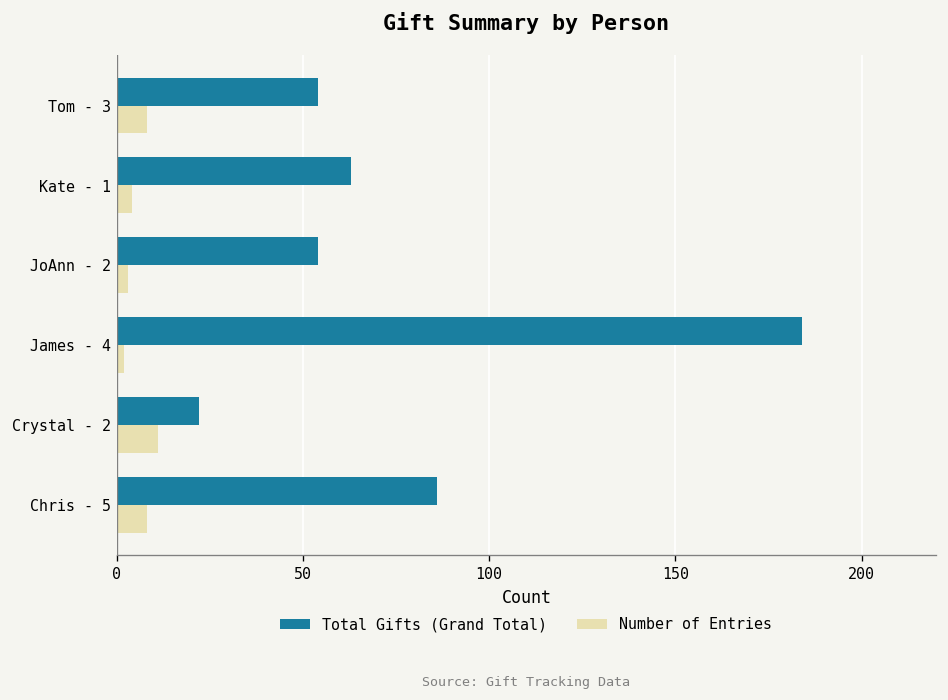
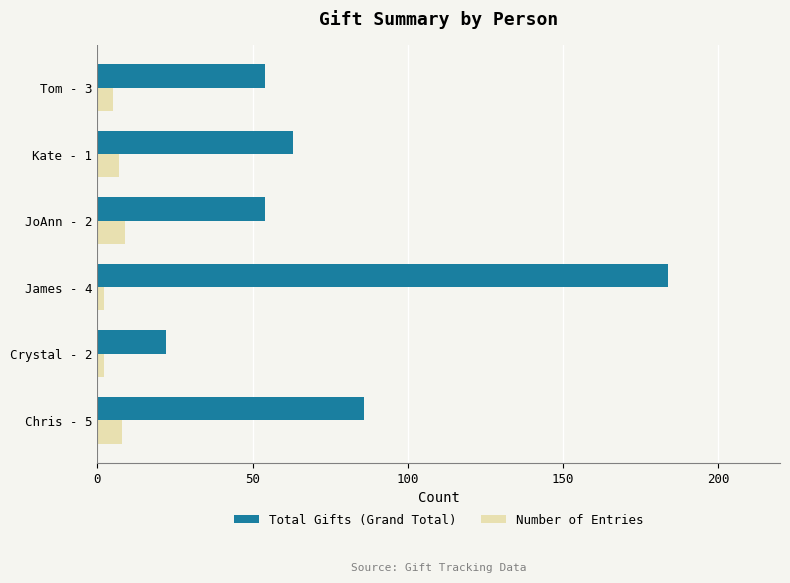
  {
    "Total Gifts (Grand Total)": {
      "Tom - 3": 54,
      "Kate - 1": 63,
      "JoAnn - 2": 54,
      "James - 4": 184,
      "Crystal - 2": 22,
      "Chris - 5": 86
    },
    "Number of Entries": {
-     "Tom - 3": 8,
-     "Kate - 1": 4,
-     "JoAnn - 2": 3,
+     "Tom - 3": 5,
+     "Kate - 1": 7,
+     "JoAnn - 2": 9,
      "James - 4": 2,
-     "Crystal - 2": 11,
+     "Crystal - 2": 2,
      "Chris - 5": 8
    }
  }
